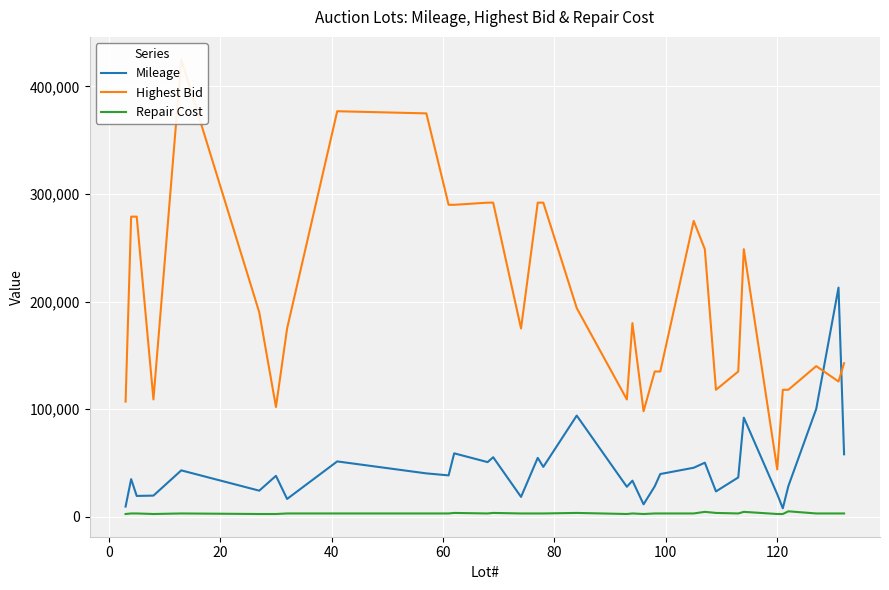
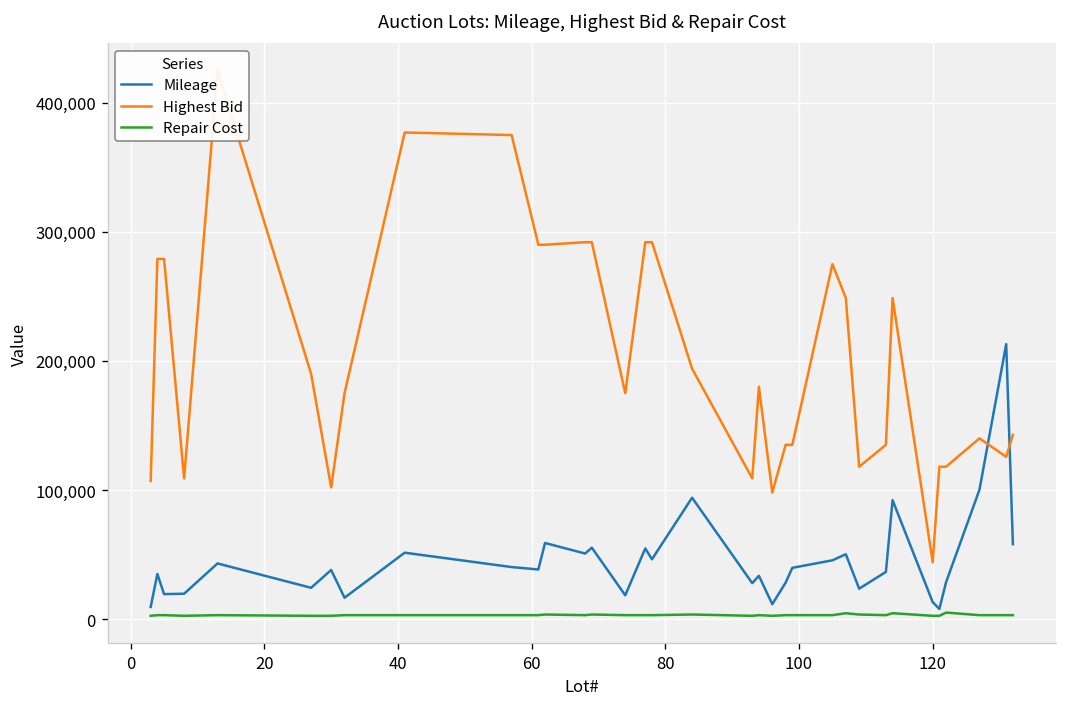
  {
    "Mileage": {
-     "120": "21,000"
+     "120": "13,000"
    },
    "Highest Bid": {
      "120": "44,000"
    },
    "Repair Cost": {
      "120": "3,000"
    }
  }
